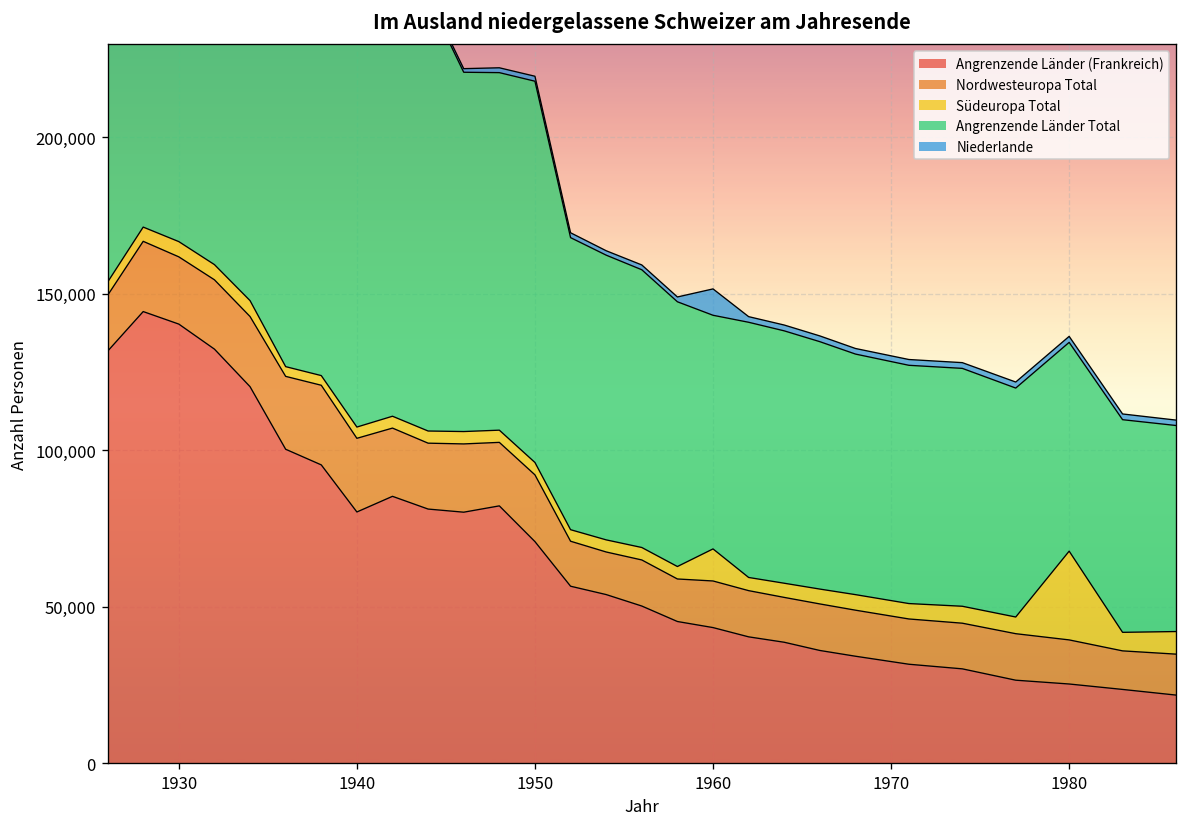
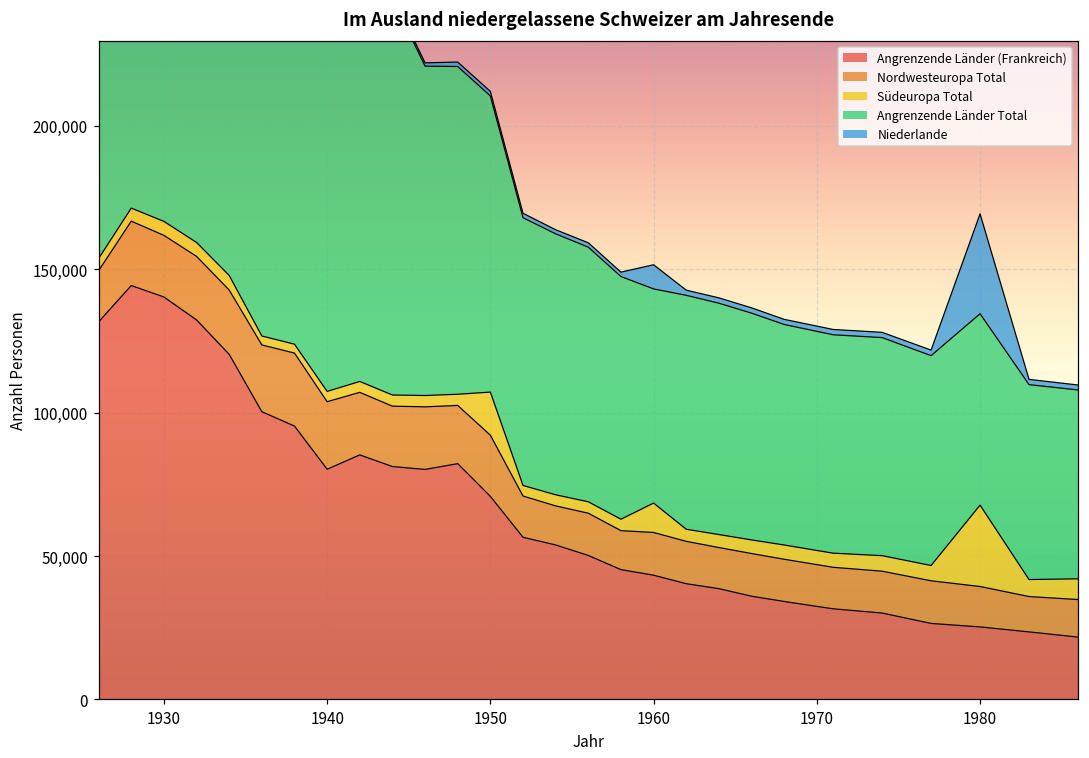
  {
    "Südeuropa Total": {
      "1930": "5,000",
      "1940": "4,000",
-     "1950": "4,000",
+     "1950": "15,000",
      "1960": "10,000",
      "1980": "28,000"
    },
    "Angrenzende Länder Total": {
-     "1950": "122,000",
+     "1950": "103,000",
      "1960": "75,000",
      "1980": "67,000"
    },
    "Niederlande": {
      "1950": "2,000",
      "1960": "8,000",
-     "1980": "2,000"
+     "1980": "35,000"
    }
  }
